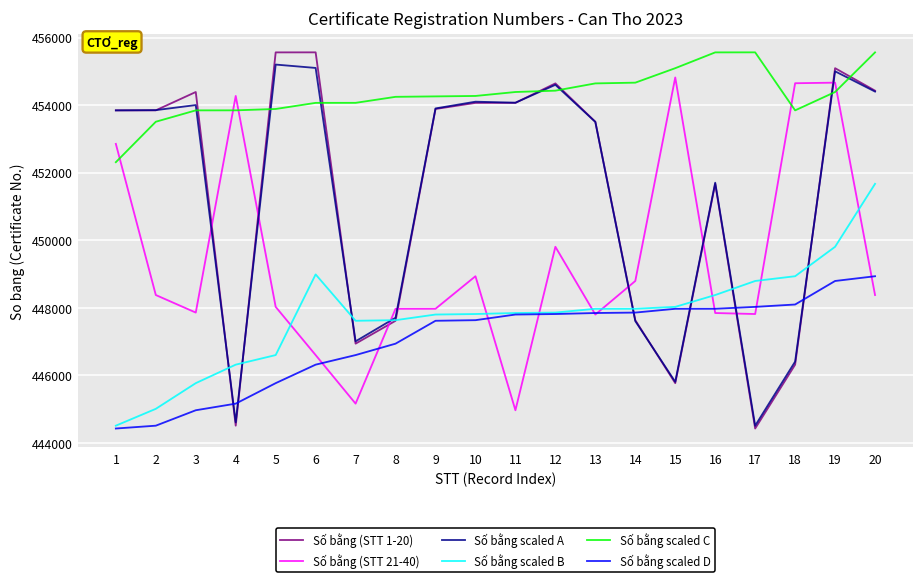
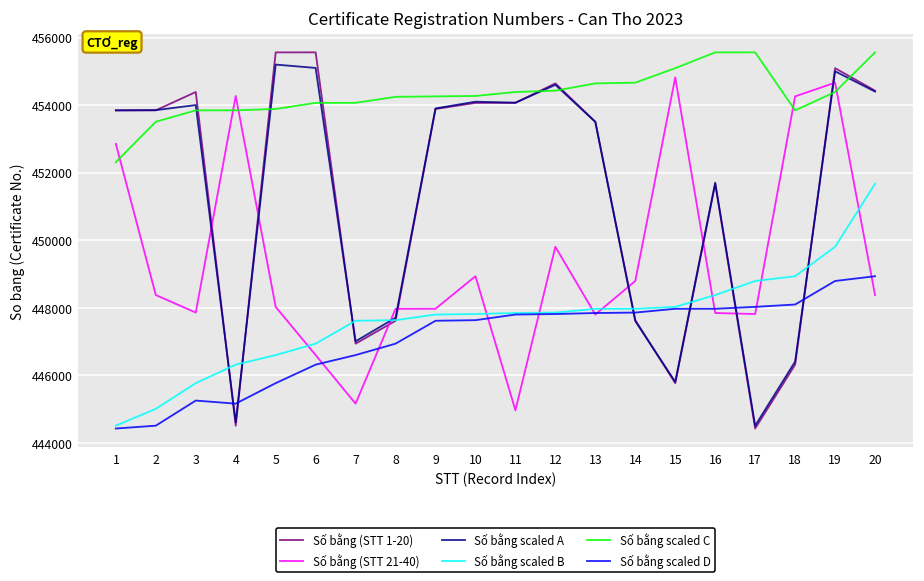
  {
    "Số bằng (STT 1-20)": {
      "3": 454400,
      "4": 444500,
      "5": 455600,
      "6": 455600,
      "18": 446300,
      "19": 455100
    },
    "Số bằng (STT 21-40)": {
      "1": 452900,
      "2": 448400,
      "3": 447900,
      "4": 454300,
      "5": 448000,
      "6": 446600,
      "7": 445200,
      "8": 448000,
      "9": 448000,
      "10": 448900,
      "11": 445000,
      "12": 449800,
      "14": 448800,
      "15": 454800,
      "16": 447800,
      "17": 447800,
-     "18": 454600,
+     "18": 454300,
      "19": 454700,
      "20": 448400
    },
    "Số bằng scaled A": {
      "3": 454000,
      "4": 444600,
      "5": 455200,
      "6": 455100,
      "18": 446400,
      "19": 455000
    },
    "Số bằng scaled B": {
      "1": 444500,
      "2": 445000,
      "3": 445800,
      "4": 446300,
      "5": 446600,
-     "6": 449000,
+     "6": 446900,
      "7": 447600,
      "9": 447800,
      "10": 447800,
      "13": 448000,
      "14": 448000,
      "16": 448400,
      "17": 448800,
      "18": 448900,
      "19": 449800,
      "20": 451700
    },
    "Số bằng scaled C": {
      "1": 452300,
      "2": 453500,
      "3": 453800,
      "4": 453800,
      "5": 453900,
      "6": 454100,
      "7": 454100,
      "8": 454200,
      "9": 454300,
      "10": 454300,
      "11": 454400,
      "12": 454400,
      "13": 454600,
      "14": 454700,
      "15": 455100,
      "16": 455600,
      "17": 455600,
      "18": 453800,
      "19": 454400,
      "20": 455600
    },
    "Số bằng scaled D": {
      "1": 444400,
      "2": 444500,
-     "3": 445000,
+     "3": 445200,
      "4": 445200,
      "5": 445800,
      "6": 446300,
      "7": 446600,
      "8": 446900,
      "9": 447600,
      "10": 447600,
      "14": 447900,
      "16": 448000,
      "17": 448000,
      "18": 448100,
      "19": 448800,
      "20": 448900
    }
  }
